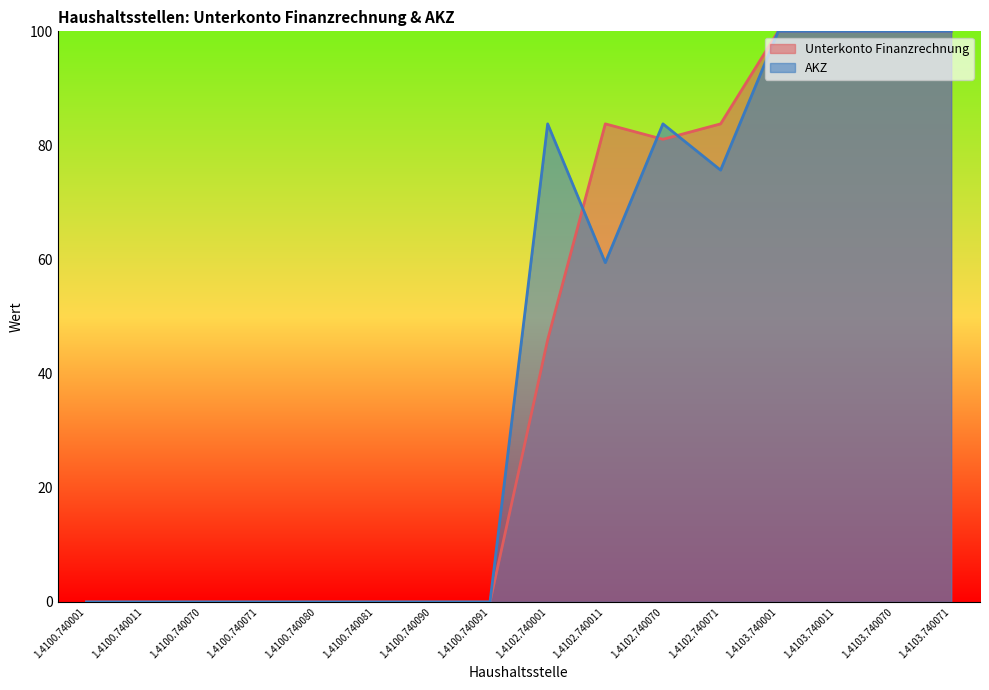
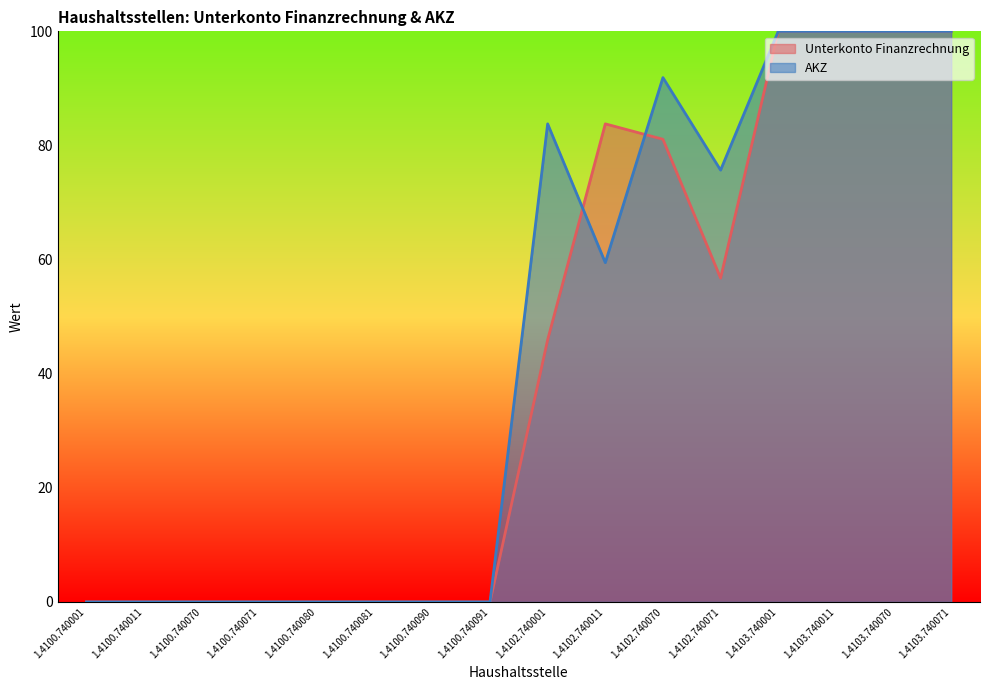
  {
    "Unterkonto Finanzrechnung": {
      "1.4102.740001": 46,
      "1.4102.740011": 84,
      "1.4102.740070": 81,
-     "1.4102.740071": 84
+     "1.4102.740071": 57
    },
    "AKZ": {
      "1.4102.740001": 84,
      "1.4102.740011": 59,
-     "1.4102.740070": 84,
+     "1.4102.740070": 92,
      "1.4102.740071": 76
    }
  }
